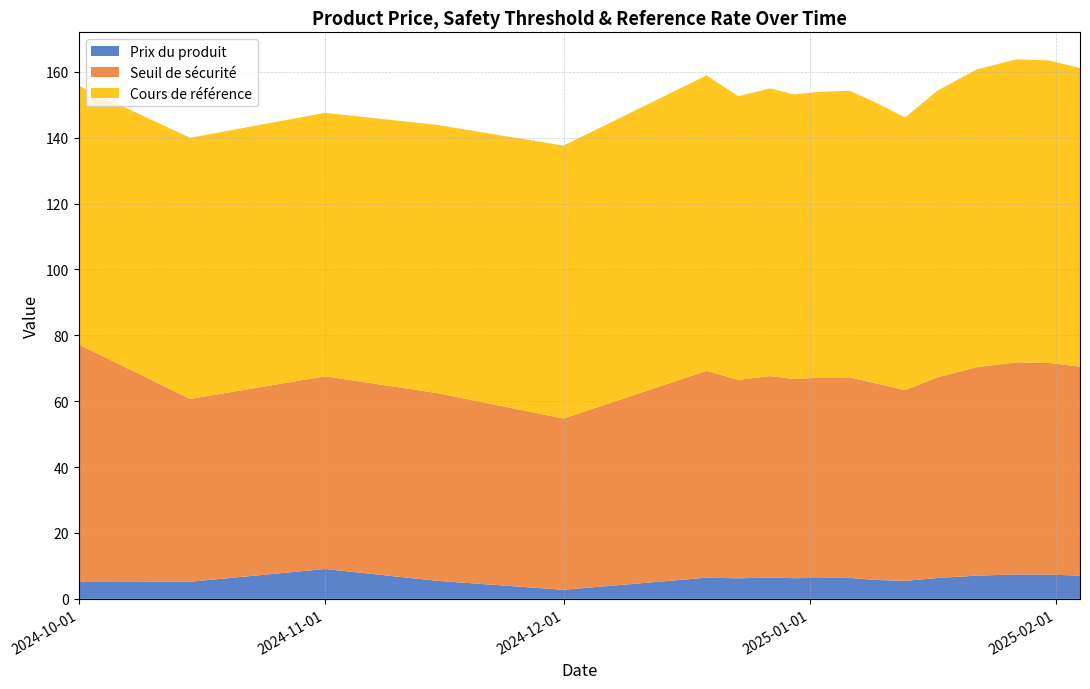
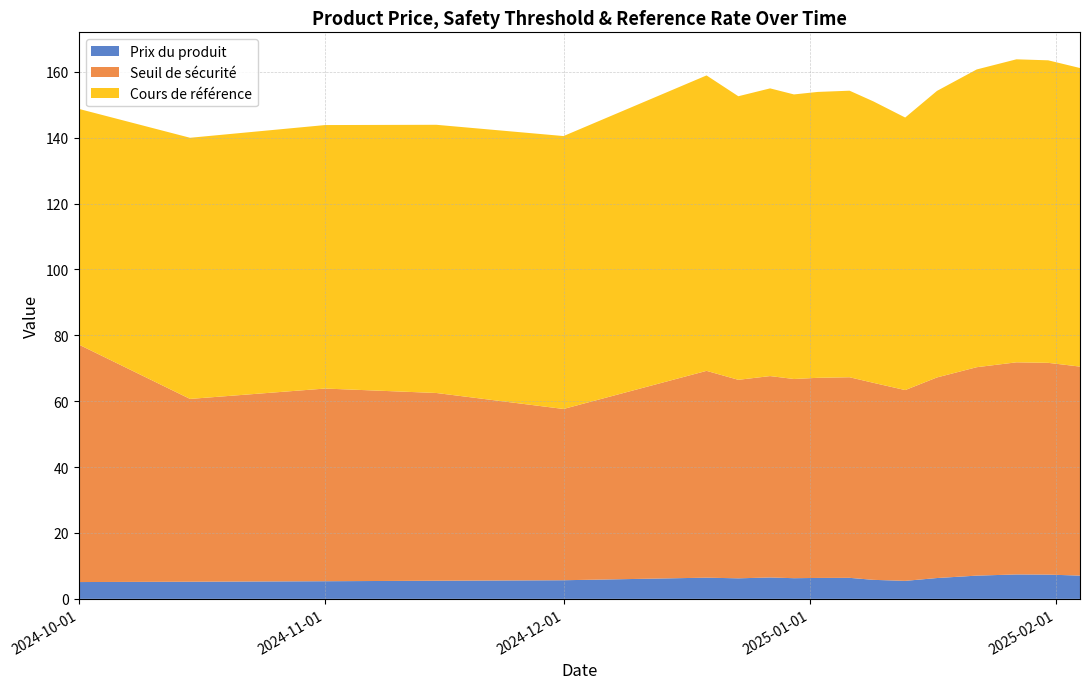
  {
    "Prix du produit": {
      "2024-10-01": 5,
-     "2024-11-01": 9,
-     "2024-12-01": 3
+     "2024-11-01": 5,
+     "2024-12-01": 6
    },
    "Seuil de sécurité": {
      "2024-10-01": 72,
      "2024-11-01": 59,
      "2024-12-01": 52
    },
    "Cours de référence": {
-     "2024-10-01": 79,
+     "2024-10-01": 72,
      "2024-11-01": 80,
      "2024-12-01": 83
    }
  }
